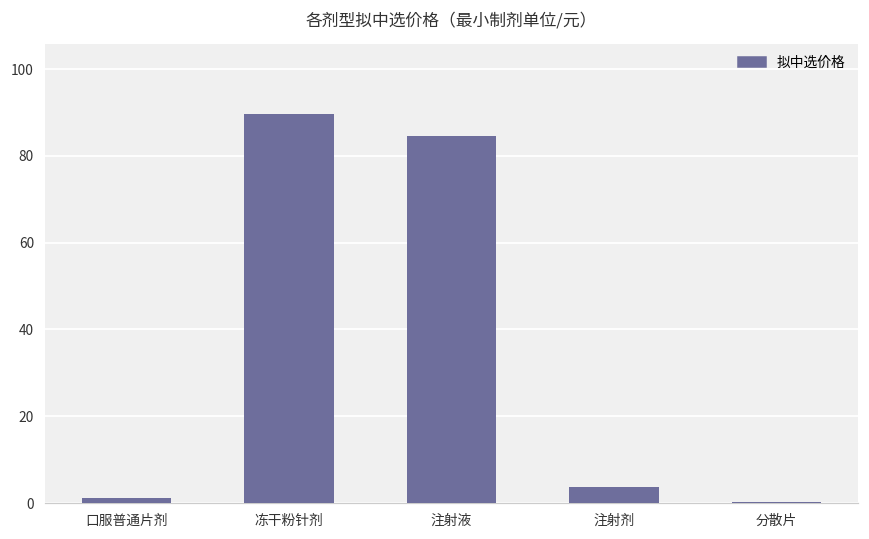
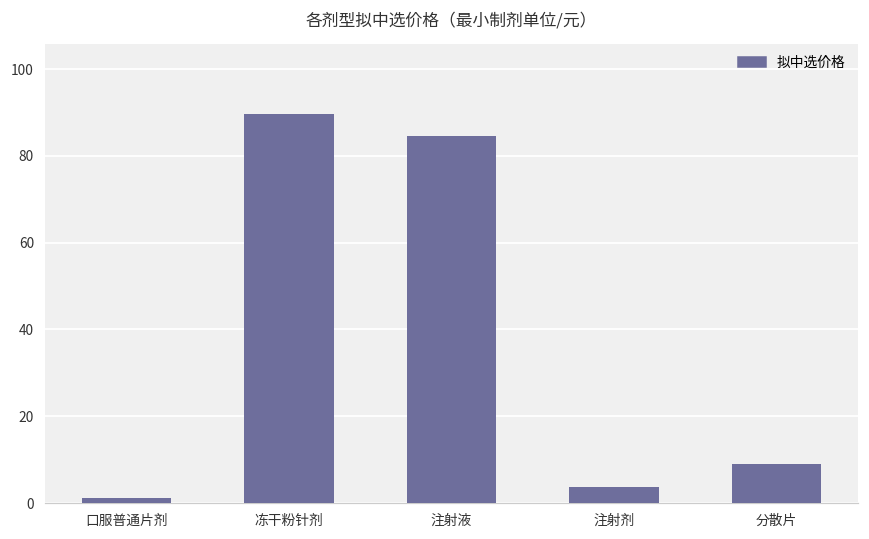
  {
    "口服普通片剂": 1,
    "冻干粉针剂": 90,
    "注射液": 85,
    "注射剂": 4,
-   "分散片": 0
+   "分散片": 9
  }
